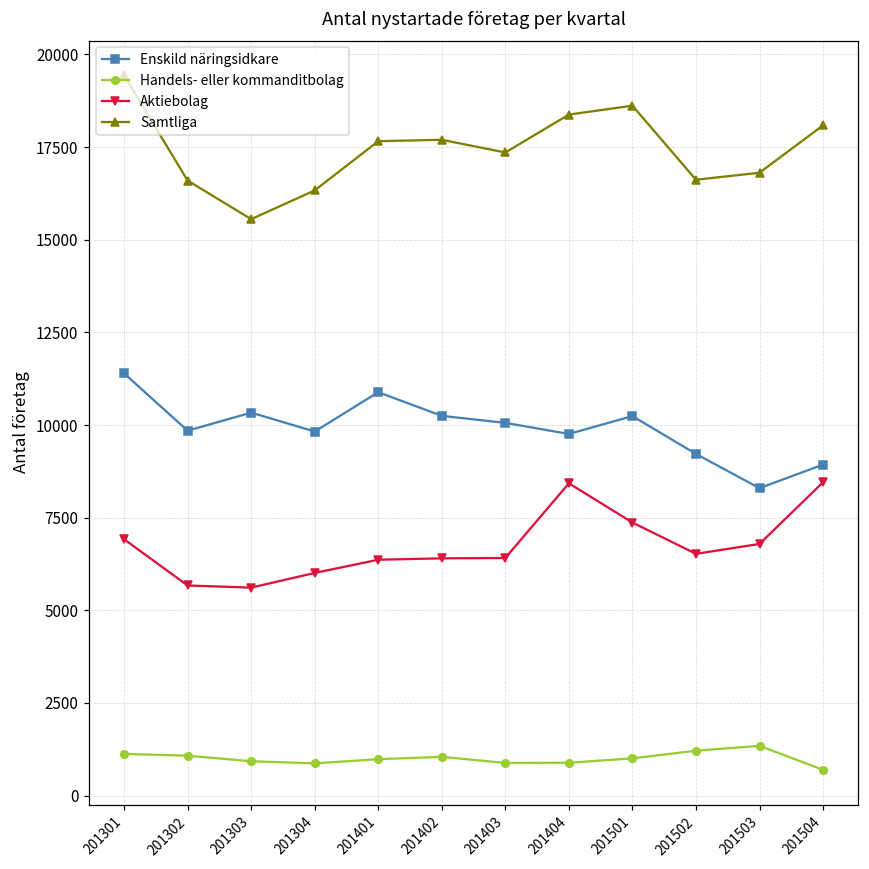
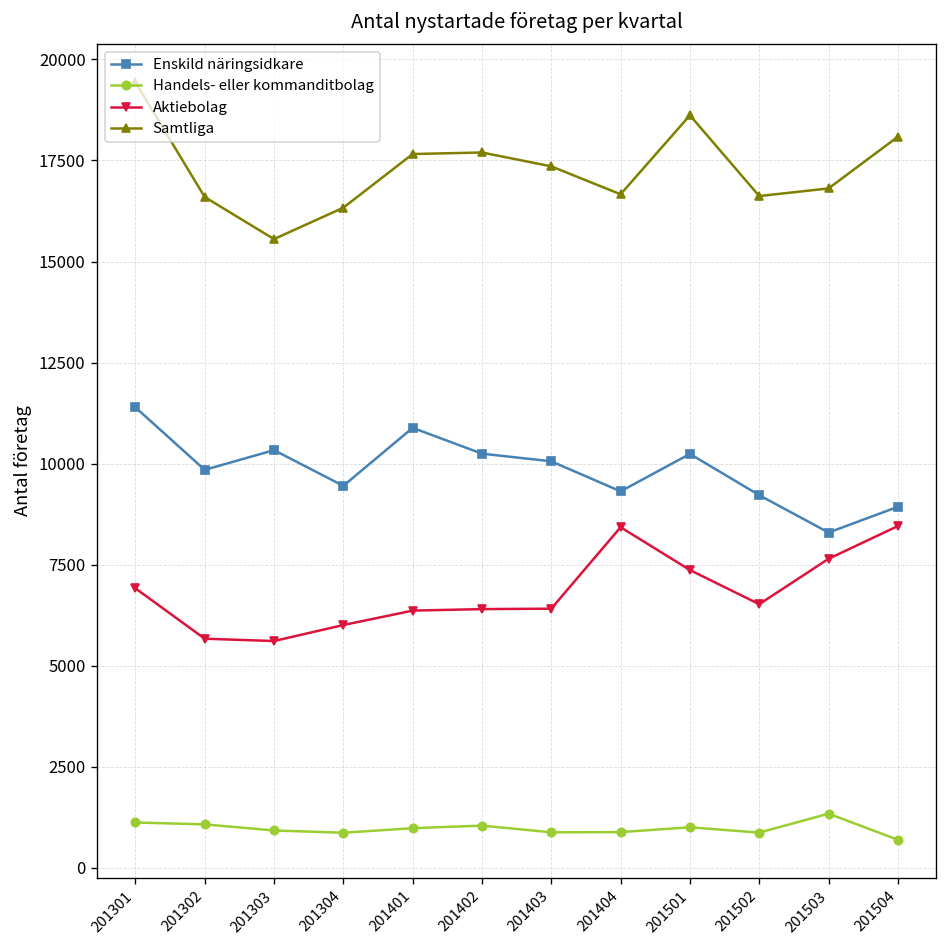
  {
    "Enskild näringsidkare": {
      "201301": 11400,
      "201302": 9800,
      "201303": 10300,
-     "201304": 9800,
+     "201304": 9500,
      "201401": 10900,
      "201402": 10200,
      "201403": 10100,
-     "201404": 9800,
+     "201404": 9300,
      "201501": 10200,
      "201502": 9200,
      "201503": 8300,
      "201504": 8900
    },
    "Handels- eller kommanditbolag": {
      "201301": 1100,
      "201302": 1100,
      "201303": 900,
      "201304": 900,
      "201401": 1000,
      "201402": 1000,
      "201403": 900,
      "201404": 900,
      "201501": 1000,
-     "201502": 1200,
+     "201502": 900,
      "201503": 1300,
      "201504": 700
    },
    "Aktiebolag": {
      "201301": 6900,
      "201302": 5700,
      "201303": 5600,
      "201304": 6000,
      "201401": 6400,
      "201402": 6400,
      "201403": 6400,
      "201404": 8400,
      "201501": 7400,
      "201502": 6500,
-     "201503": 6800,
+     "201503": 7600,
      "201504": 8500
    },
    "Samtliga": {
      "201302": 16600,
      "201303": 15600,
      "201304": 16300,
      "201401": 17700,
      "201402": 17700,
      "201403": 17400,
-     "201404": 18400,
+     "201404": 16700,
      "201501": 18600,
      "201502": 16600,
      "201503": 16800,
      "201504": 18100
    }
  }
